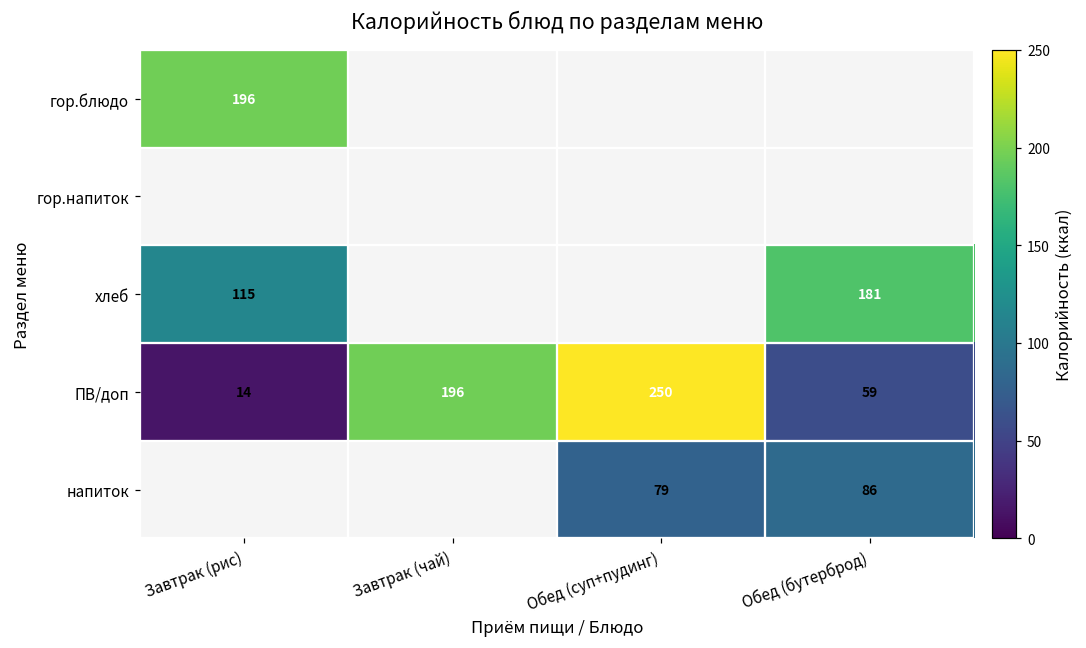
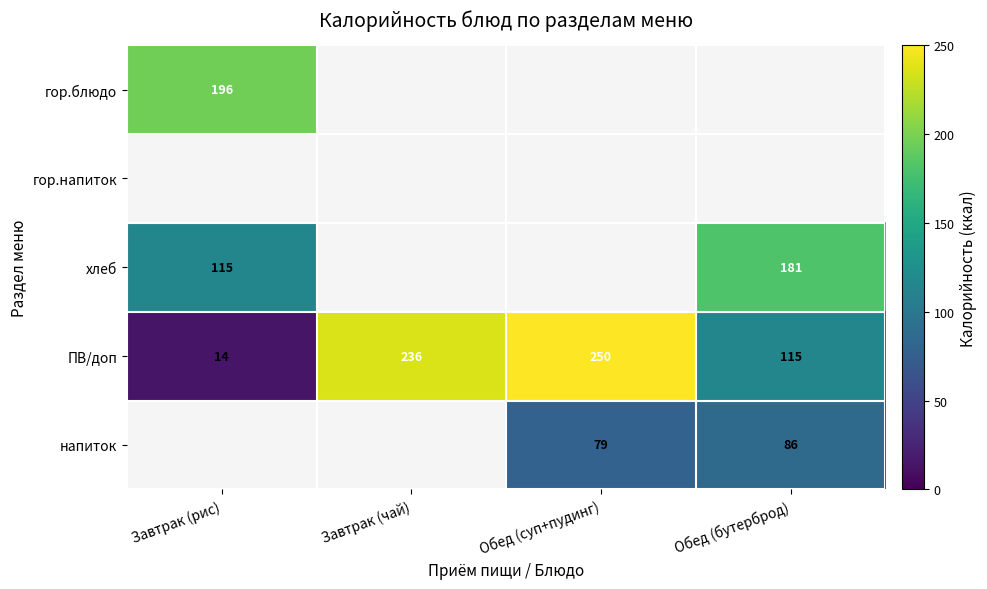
  {
    "гор.блюдо": {
      "Завтрак (рис)": 196
    },
    "хлеб": {
      "Завтрак (рис)": 115,
      "Обед (бутерброд)": 181
    },
    "ПВ/доп": {
      "Завтрак (рис)": 14,
-     "Завтрак (чай)": 196,
+     "Завтрак (чай)": 236,
      "Обед (суп+пудинг)": 250,
-     "Обед (бутерброд)": 59
+     "Обед (бутерброд)": 115
    },
    "напиток": {
      "Обед (суп+пудинг)": 79,
      "Обед (бутерброд)": 86
    }
  }
